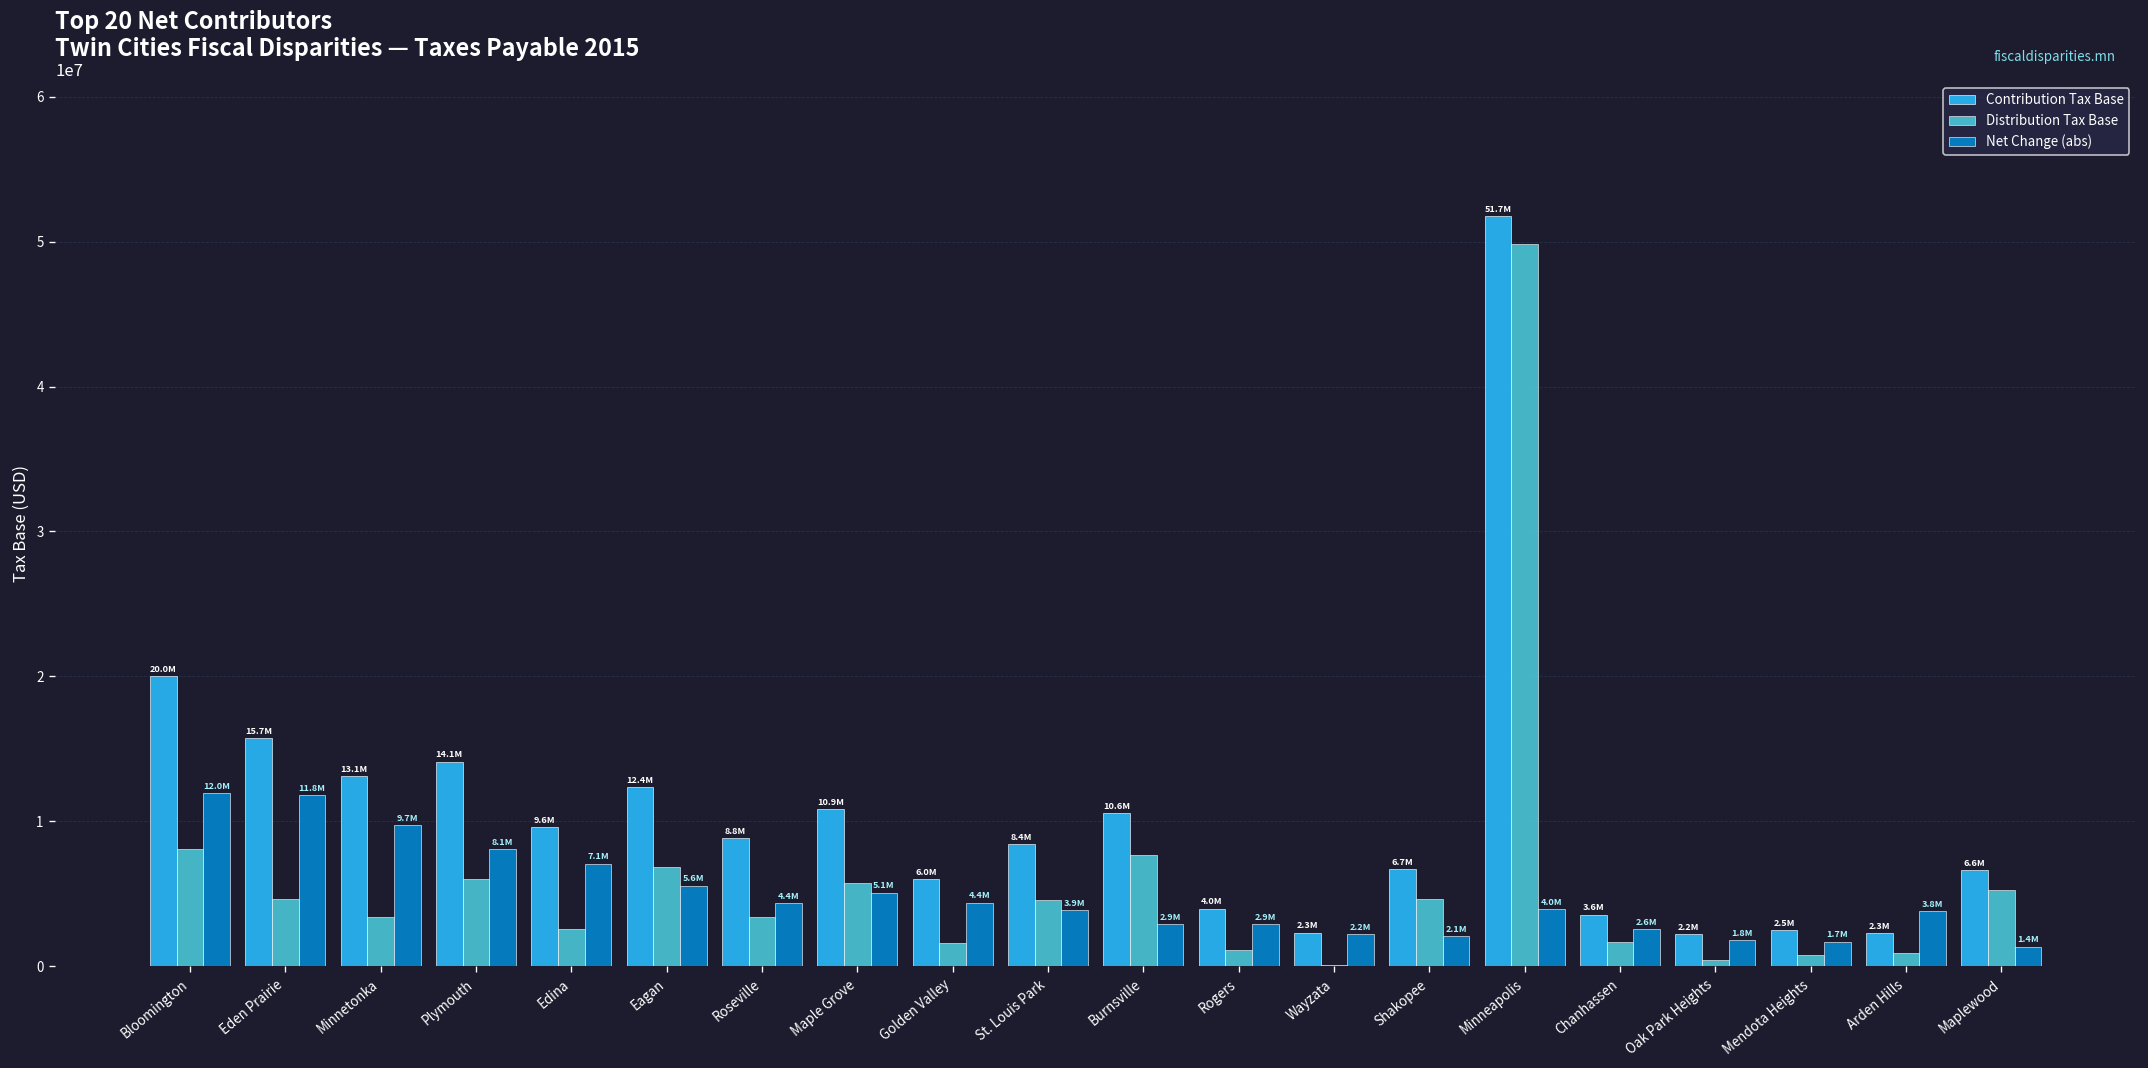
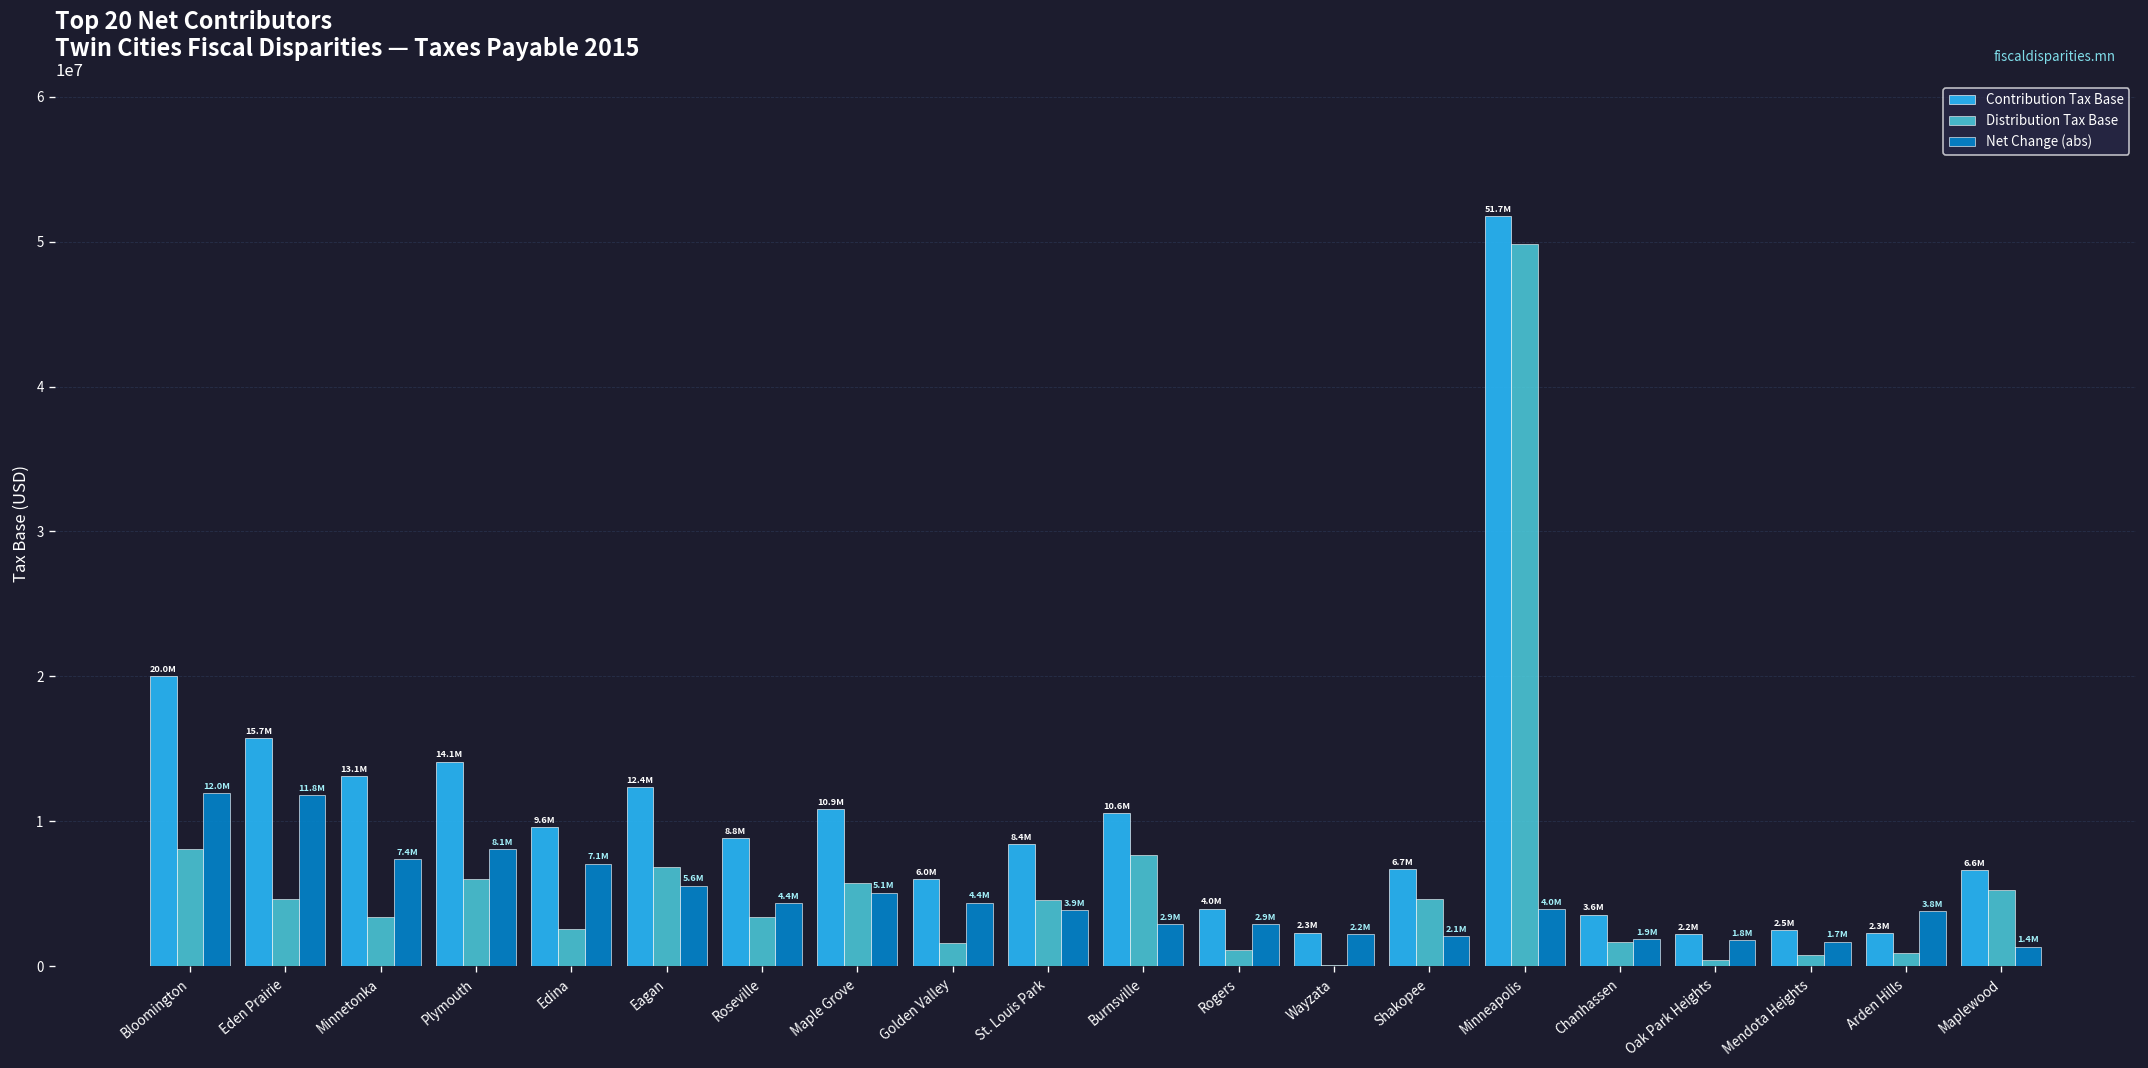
  {
    "Net Change (abs)": {
      "Bloomington": "12.0M",
      "Eden Prairie": "11.8M",
-     "Minnetonka": "9.7M",
+     "Minnetonka": "7.4M",
      "Plymouth": "8.1M",
      "Edina": "7.1M",
      "Eagan": "5.6M",
      "Roseville": "4.4M",
      "Maple Grove": "5.1M",
      "Golden Valley": "4.4M",
      "St. Louis Park": "3.9M",
      "Burnsville": "2.9M",
      "Rogers": "2.9M",
      "Wayzata": "2.2M",
      "Shakopee": "2.1M",
      "Minneapolis": "4.0M",
-     "Chanhassen": "2.6M",
+     "Chanhassen": "1.9M",
      "Oak Park Heights": "1.8M",
      "Mendota Heights": "1.7M",
      "Arden Hills": "3.8M",
      "Maplewood": "1.4M"
    }
  }
